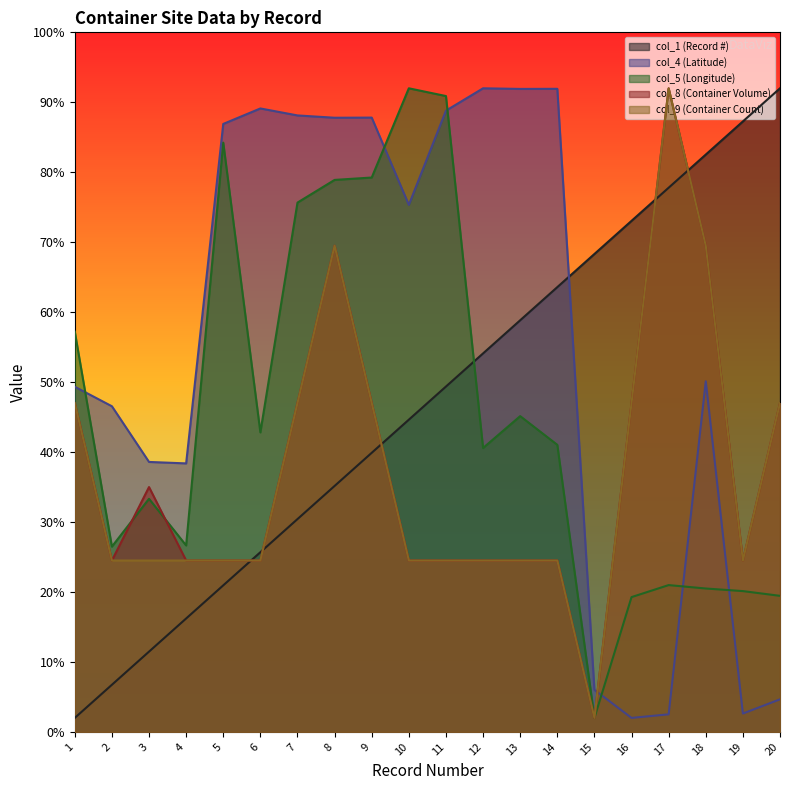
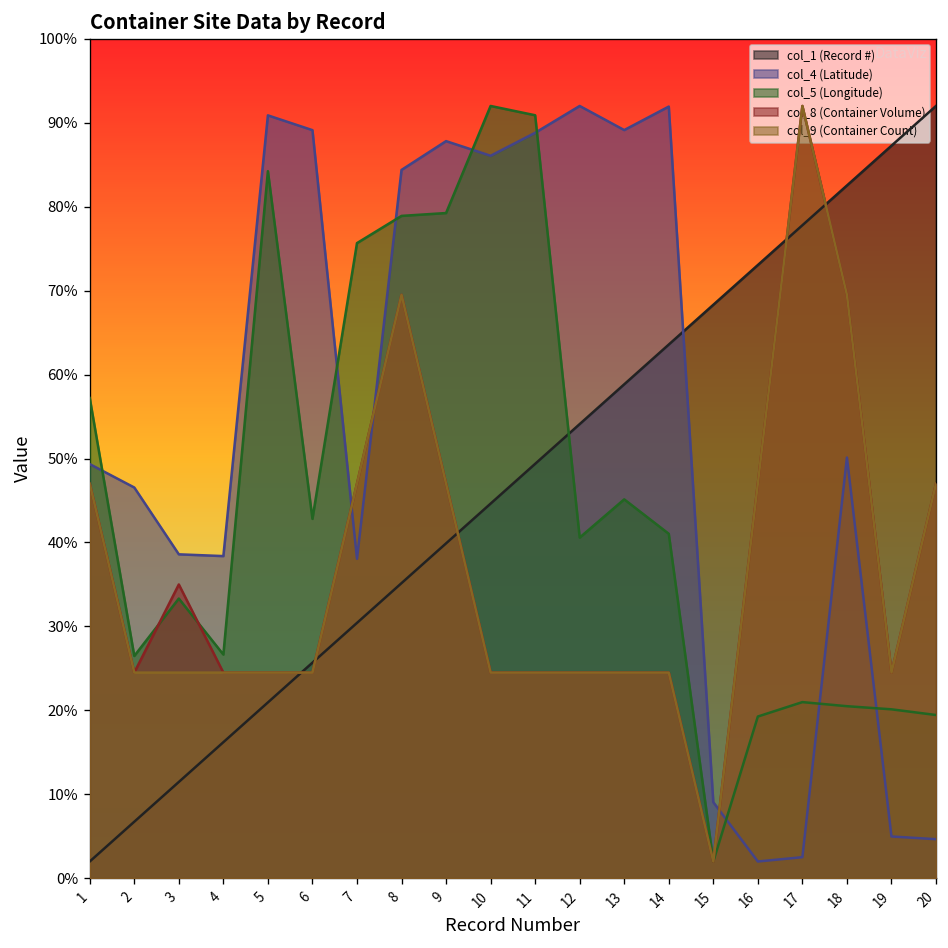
  {
    "col_4 (Latitude)": {
      "1": "49%",
      "2": "47%",
      "3": "39%",
      "4": "38%",
-     "5": "87%",
+     "5": "91%",
      "6": "89%",
-     "7": "88%",
-     "8": "88%",
+     "7": "38%",
+     "8": "84%",
      "9": "88%",
-     "10": "75%",
+     "10": "86%",
      "11": "89%",
      "12": "92%",
-     "13": "92%",
+     "13": "89%",
      "14": "92%",
-     "15": "6%",
+     "15": "9%",
      "16": "2%",
      "17": "3%",
      "18": "50%",
-     "19": "3%",
+     "19": "5%",
      "20": "5%"
    }
  }
